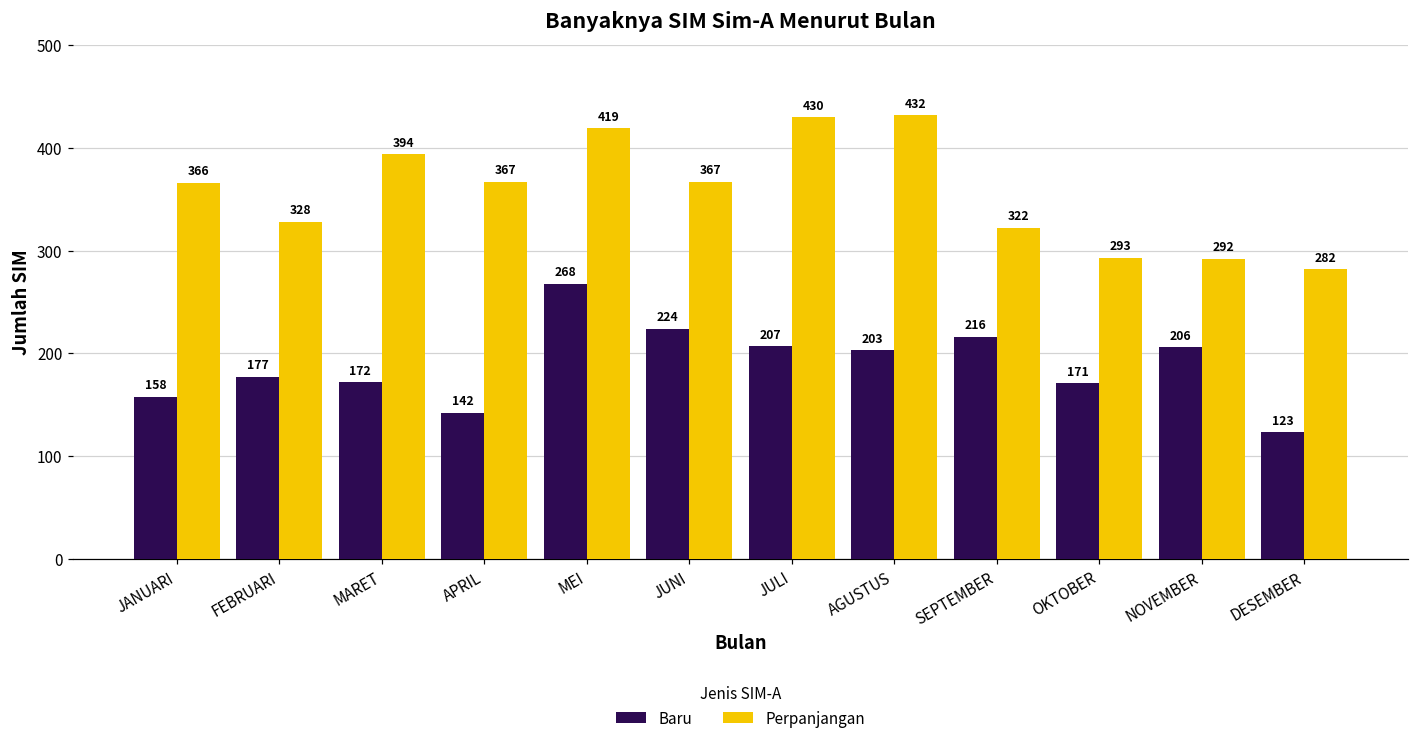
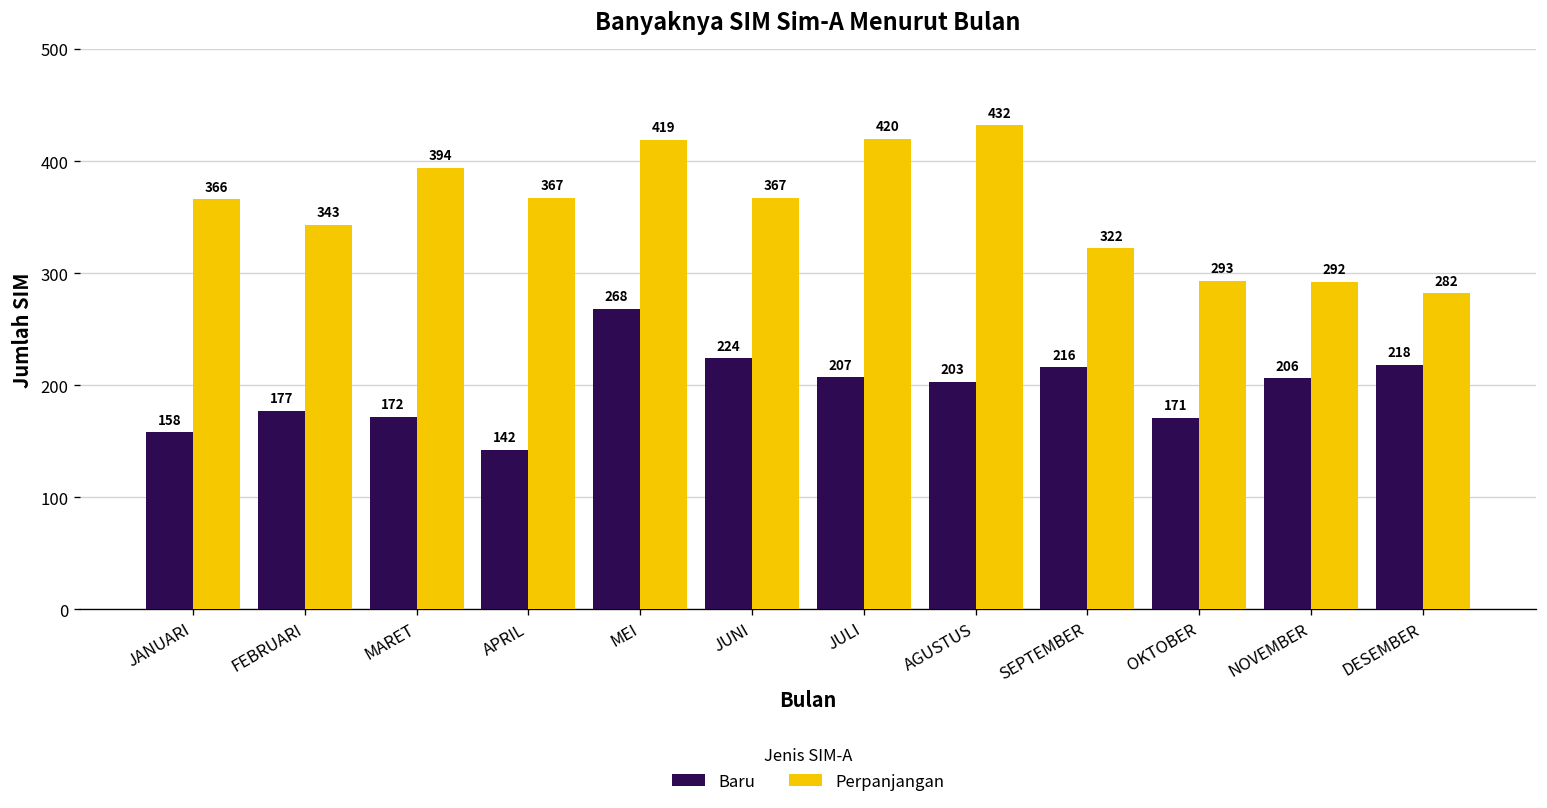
  {
    "Baru": {
      "JANUARI": 158,
      "FEBRUARI": 177,
      "MARET": 172,
      "APRIL": 142,
      "MEI": 268,
      "JUNI": 224,
      "JULI": 207,
      "AGUSTUS": 203,
      "SEPTEMBER": 216,
      "OKTOBER": 171,
      "NOVEMBER": 206,
-     "DESEMBER": 123
+     "DESEMBER": 218
    },
    "Perpanjangan": {
      "JANUARI": 366,
-     "FEBRUARI": 328,
+     "FEBRUARI": 343,
      "MARET": 394,
      "APRIL": 367,
      "MEI": 419,
      "JUNI": 367,
-     "JULI": 430,
+     "JULI": 420,
      "AGUSTUS": 432,
      "SEPTEMBER": 322,
      "OKTOBER": 293,
      "NOVEMBER": 292,
      "DESEMBER": 282
    }
  }
